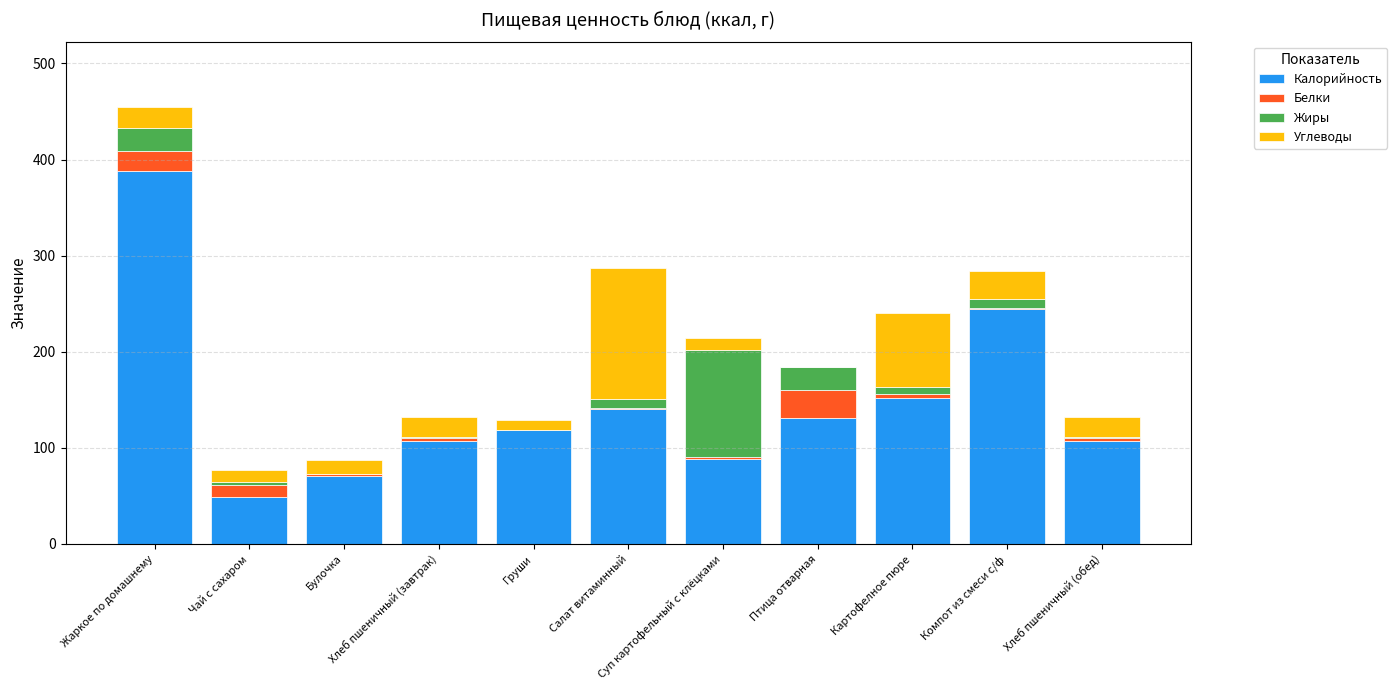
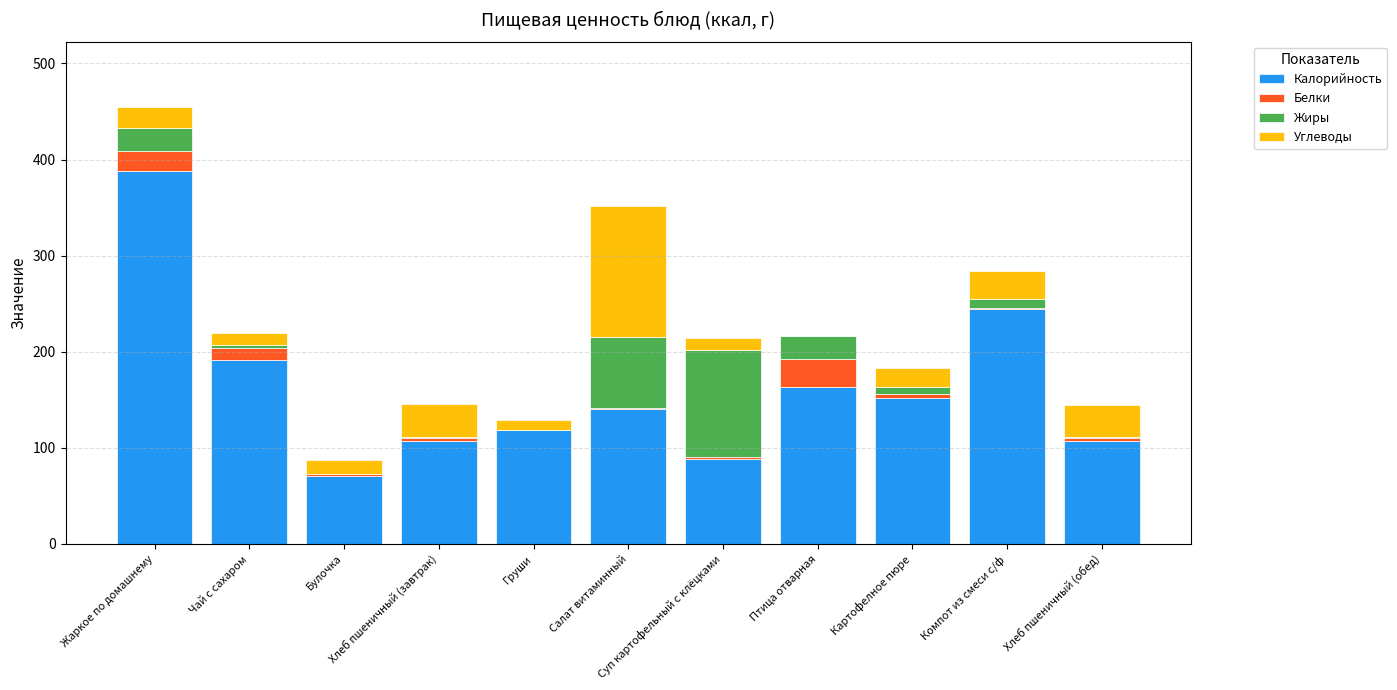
  {
    "Калорийность": {
      "Жаркое по домашнему": 390,
-     "Чай с сахаром": 50,
+     "Чай с сахаром": 190,
      "Булочка": 70,
      "Хлеб пшеничный (завтрак)": 110,
      "Груши": 120,
      "Салат витаминный": 140,
      "Суп картофельный с клёцками": 90,
-     "Птица отварная": 130,
+     "Птица отварная": 160,
      "Картофелное пюре": 150,
      "Компот из смеси с/ф": 240,
      "Хлеб пшеничный (обед)": 110
    },
    "Белки": {
      "Жаркое по домашнему": 20,
      "Чай с сахаром": 10,
      "Хлеб пшеничный (завтрак)": 0,
      "Птица отварная": 30,
      "Картофелное пюре": 0,
      "Хлеб пшеничный (обед)": 0
    },
    "Жиры": {
      "Жаркое по домашнему": 20,
      "Чай с сахаром": 0,
-     "Салат витаминный": 10,
+     "Салат витаминный": 70,
      "Суп картофельный с клёцками": 110,
      "Птица отварная": 20,
      "Картофелное пюре": 10,
      "Компот из смеси с/ф": 10
    },
    "Углеводы": {
      "Жаркое по домашнему": 20,
      "Чай с сахаром": 10,
      "Булочка": 10,
-     "Хлеб пшеничный (завтрак)": 20,
+     "Хлеб пшеничный (завтрак)": 30,
      "Груши": 10,
      "Салат витаминный": 140,
      "Суп картофельный с клёцками": 10,
-     "Картофелное пюре": 80,
+     "Картофелное пюре": 20,
      "Компот из смеси с/ф": 30,
-     "Хлеб пшеничный (обед)": 20
+     "Хлеб пшеничный (обед)": 30
    }
  }
